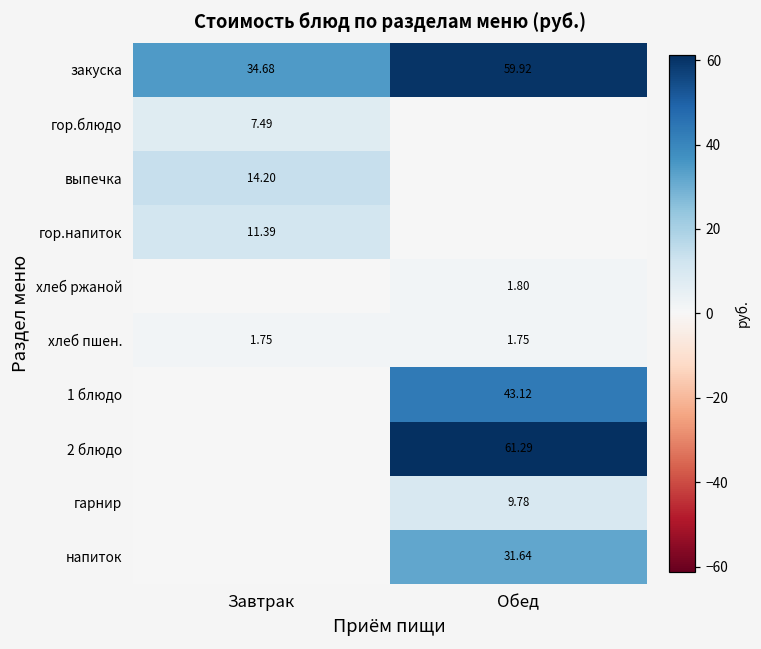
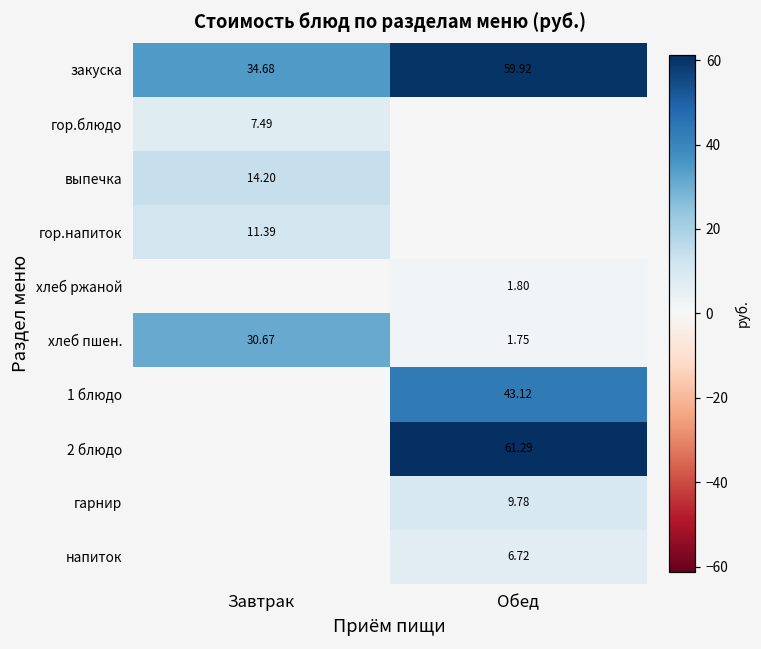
  {
    "закуска": {
      "Завтрак": 34.68,
      "Обед": 59.92
    },
    "гор.блюдо": {
      "Завтрак": 7.49
    },
    "выпечка": {
      "Завтрак": 14.20
    },
    "гор.напиток": {
      "Завтрак": 11.39
    },
    "хлеб ржаной": {
      "Обед": 1.80
    },
    "хлеб пшен.": {
-     "Завтрак": 1.75,
+     "Завтрак": 30.67,
      "Обед": 1.75
    },
    "1 блюдо": {
      "Обед": 43.12
    },
    "2 блюдо": {
      "Обед": 61.29
    },
    "гарнир": {
      "Обед": 9.78
    },
    "напиток": {
-     "Обед": 31.64
+     "Обед": 6.72
    }
  }
